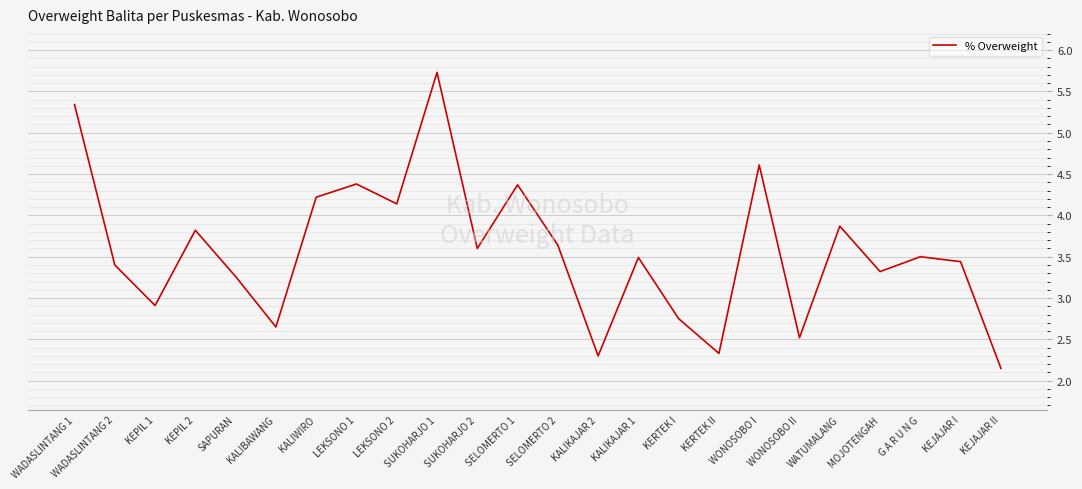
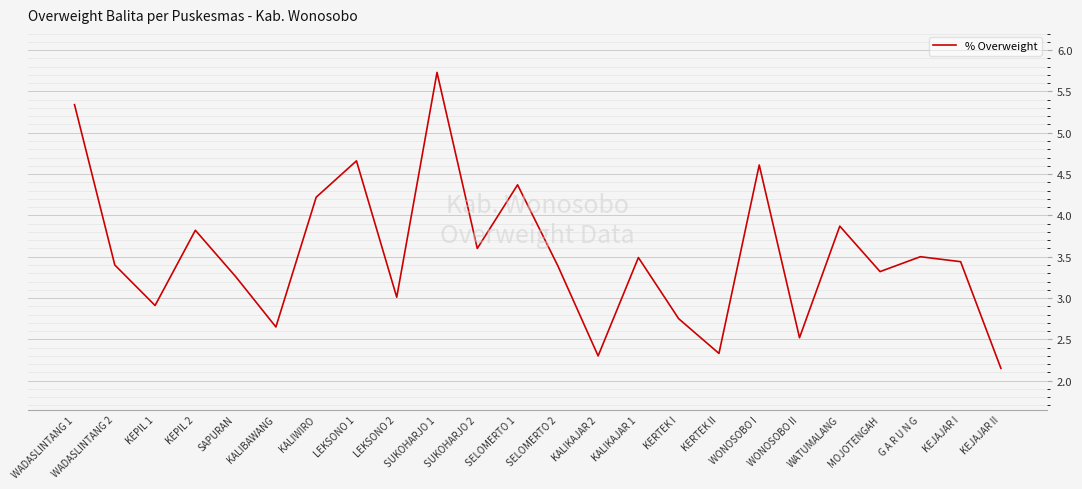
  {
    "WADASLINTANG 1": 5.3,
    "WADASLINTANG 2": 3.4,
    "KEPIL 1": 2.9,
    "KEPIL 2": 3.8,
    "SAPURAN": 3.3,
    "KALIBAWANG": 2.7,
    "KALIWIRO": 4.2,
-   "LEKSONO 1": 4.4,
-   "LEKSONO 2": 4.1,
+   "LEKSONO 1": 4.7,
+   "LEKSONO 2": 3.0,
    "SUKOHARJO 1": 5.7,
    "SUKOHARJO 2": 3.6,
    "SELOMERTO 1": 4.4,
-   "SELOMERTO 2": 3.6,
+   "SELOMERTO 2": 3.4,
    "KALIKAJAR 2": 2.3,
    "KALIKAJAR 1": 3.5,
    "KERTEK I": 2.8,
    "KERTEK II": 2.3,
    "WONOSOBO I": 4.6,
    "WONOSOBO II": 2.5,
    "WATUMALANG": 3.9,
    "MOJOTENGAH": 3.3,
    "G A R U N G": 3.5,
    "KEJAJAR I": 3.4,
    "KEJAJAR II": 2.2
  }
